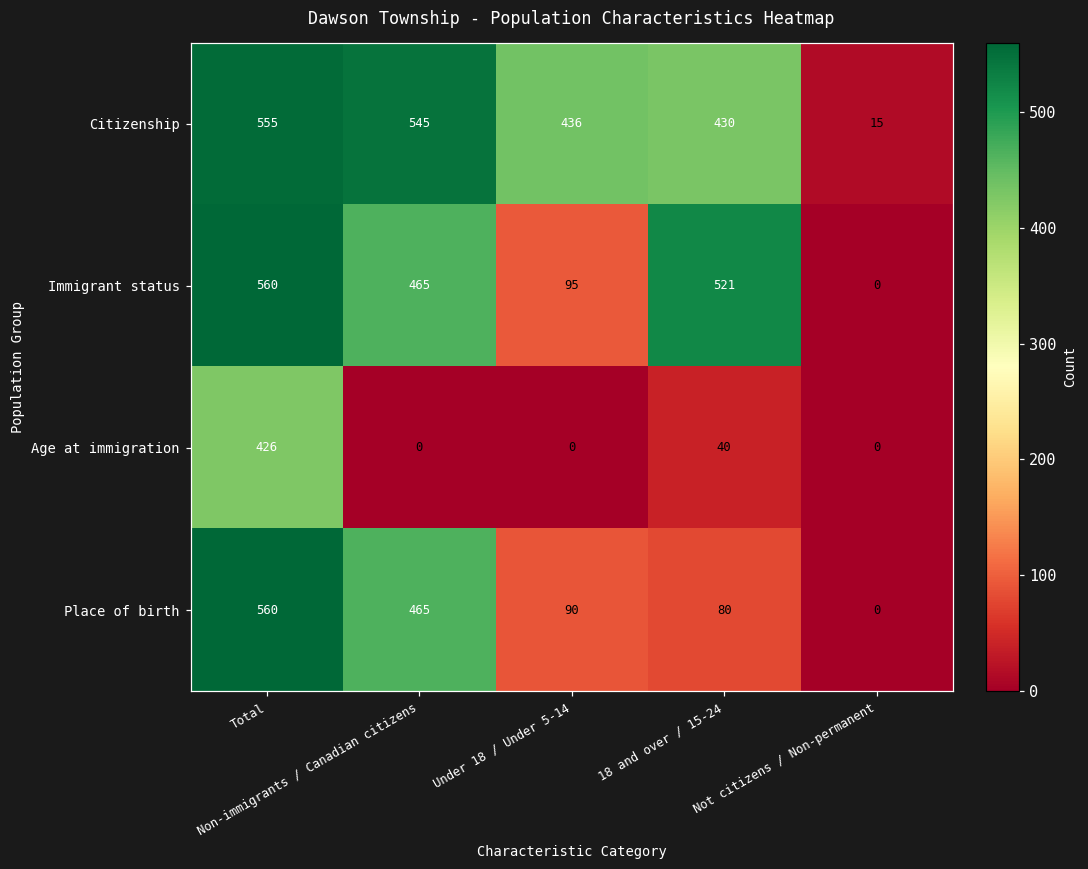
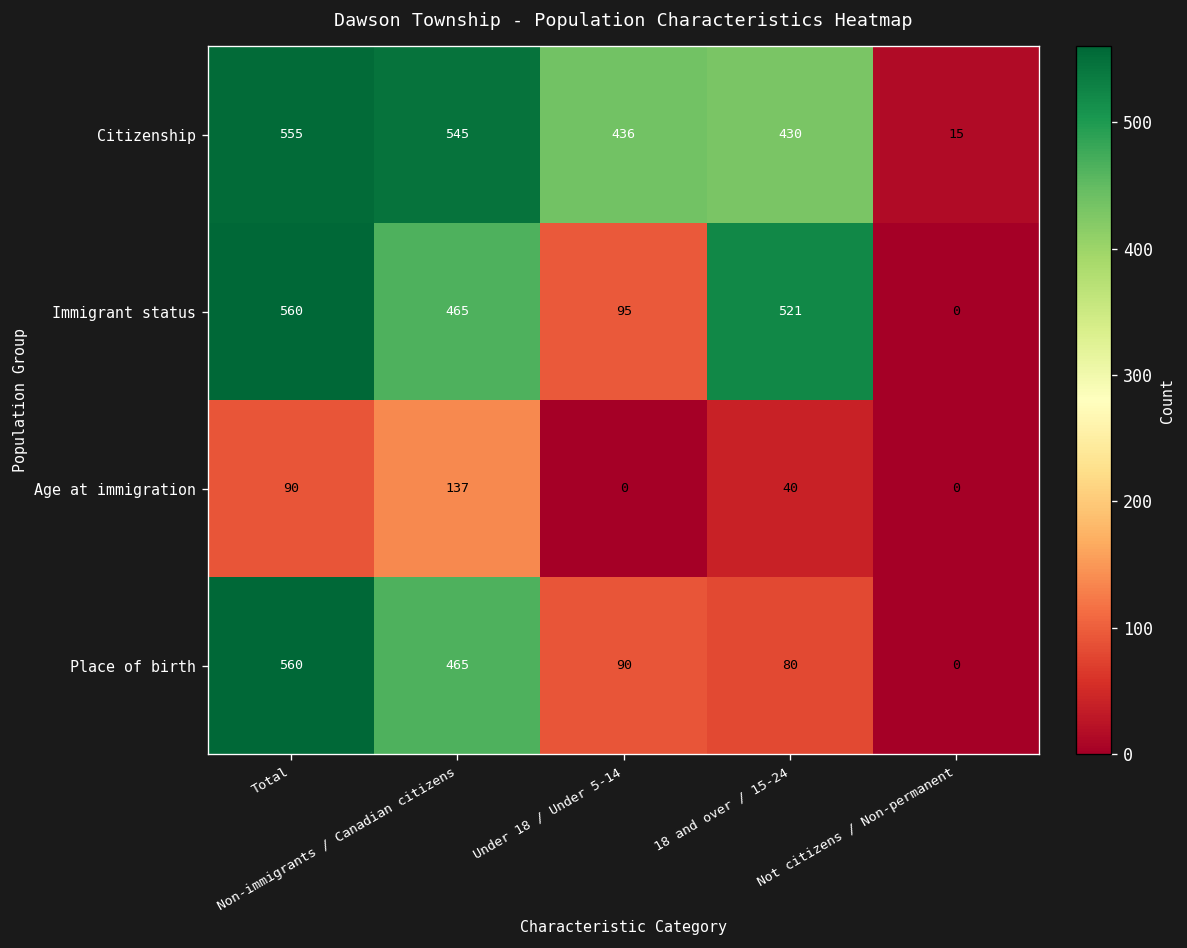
  {
    "Citizenship": {
      "Total": 555,
      "Non-immigrants / Canadian citizens": 545,
      "Under 18 / Under 5-14": 436,
      "18 and over / 15-24": 430,
      "Not citizens / Non-permanent": 15
    },
    "Immigrant status": {
      "Total": 560,
      "Non-immigrants / Canadian citizens": 465,
      "Under 18 / Under 5-14": 95,
      "18 and over / 15-24": 521,
      "Not citizens / Non-permanent": 0
    },
    "Age at immigration": {
-     "Total": 426,
-     "Non-immigrants / Canadian citizens": 0,
+     "Total": 90,
+     "Non-immigrants / Canadian citizens": 137,
      "Under 18 / Under 5-14": 0,
      "18 and over / 15-24": 40,
      "Not citizens / Non-permanent": 0
    },
    "Place of birth": {
      "Total": 560,
      "Non-immigrants / Canadian citizens": 465,
      "Under 18 / Under 5-14": 90,
      "18 and over / 15-24": 80,
      "Not citizens / Non-permanent": 0
    }
  }
